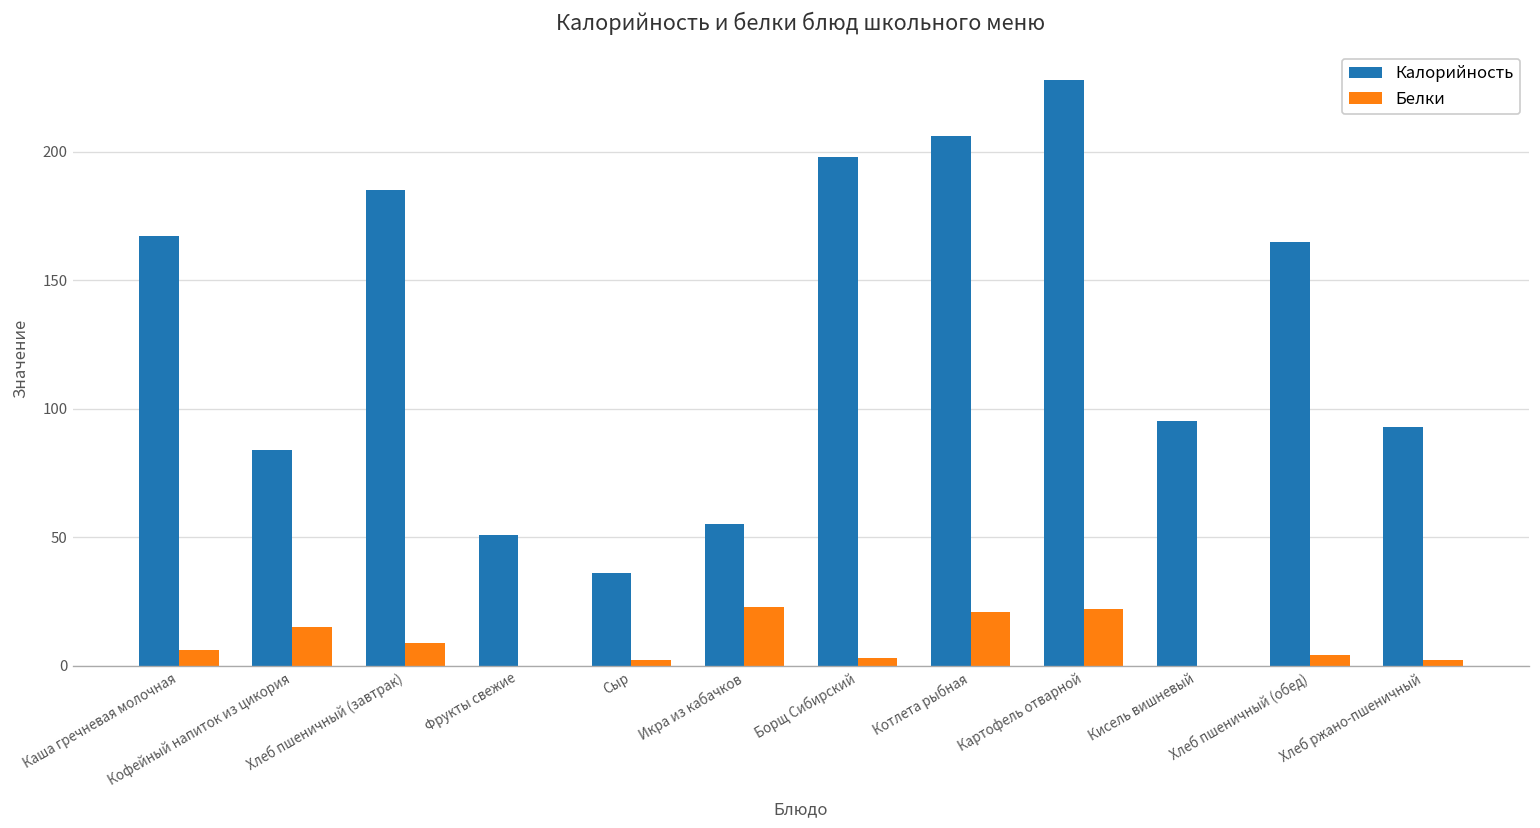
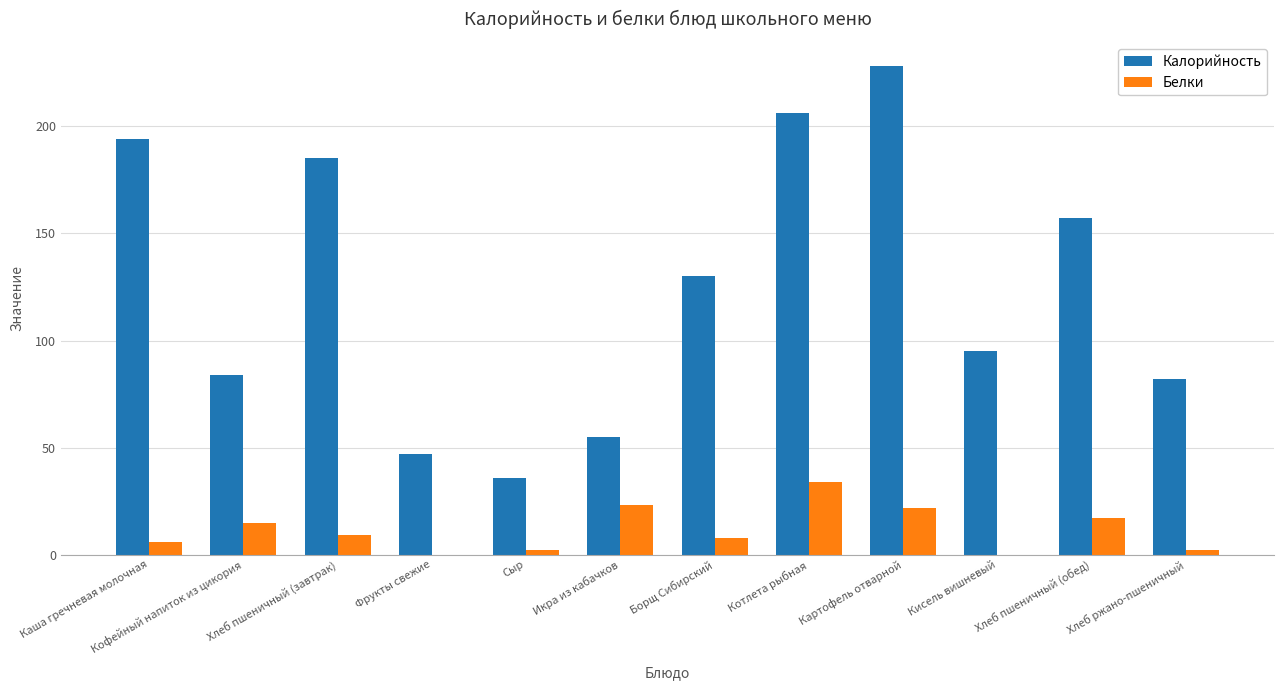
  {
    "Калорийность": {
-     "Каша гречневая молочная": 167,
+     "Каша гречневая молочная": 194,
      "Кофейный напиток из цикория": 84,
      "Хлеб пшеничный (завтрак)": 185,
-     "Фрукты свежие": 51,
+     "Фрукты свежие": 47,
      "Сыр": 36,
      "Икра из кабачков": 55,
-     "Борщ Сибирский": 198,
+     "Борщ Сибирский": 130,
      "Котлета рыбная": 206,
      "Картофель отварной": 228,
      "Кисель вишневый": 95,
-     "Хлеб пшеничный (обед)": 165,
-     "Хлеб ржано-пшеничный": 93
+     "Хлеб пшеничный (обед)": 157,
+     "Хлеб ржано-пшеничный": 82
    },
    "Белки": {
      "Каша гречневая молочная": 6,
      "Кофейный напиток из цикория": 15,
      "Хлеб пшеничный (завтрак)": 9,
      "Фрукты свежие": 0,
      "Сыр": 2,
      "Икра из кабачков": 23,
-     "Борщ Сибирский": 3,
-     "Котлета рыбная": 21,
+     "Борщ Сибирский": 8,
+     "Котлета рыбная": 34,
      "Картофель отварной": 22,
      "Кисель вишневый": 0,
-     "Хлеб пшеничный (обед)": 4,
+     "Хлеб пшеничный (обед)": 17,
      "Хлеб ржано-пшеничный": 2
    }
  }
